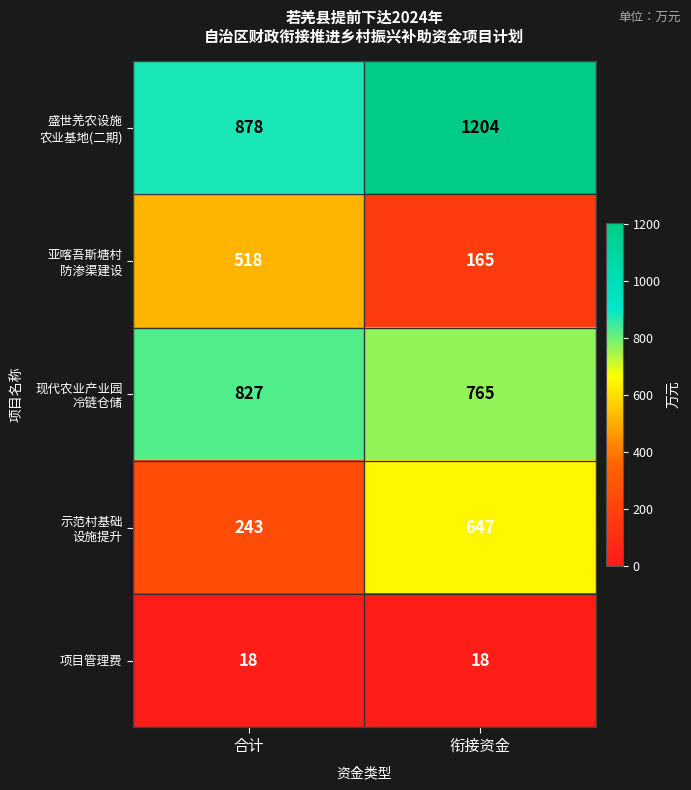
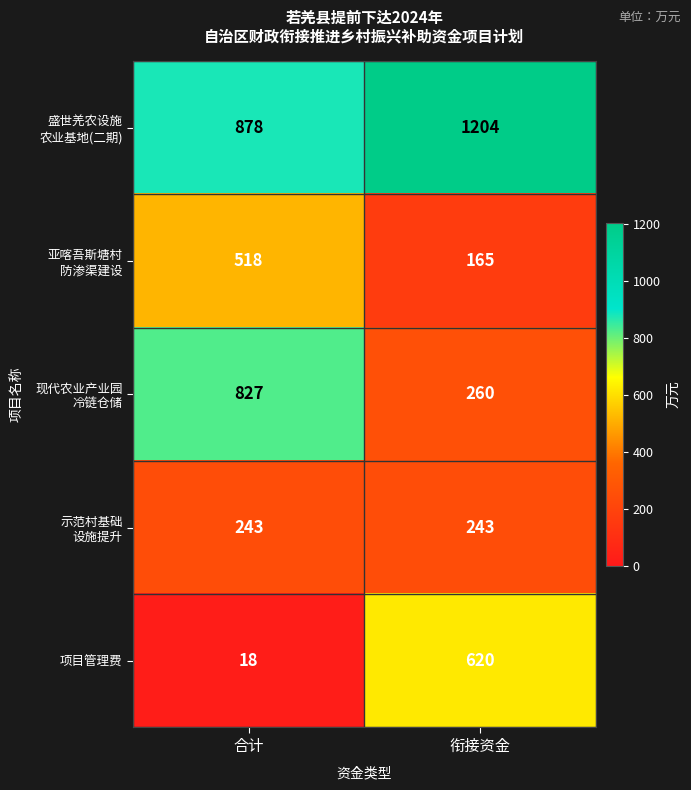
  {
    "盛世羌农设施 农业基地(二期)": {
      "合计": 878,
      "衔接资金": 1204
    },
    "亚喀吾斯塘村 防渗渠建设": {
      "合计": 518,
      "衔接资金": 165
    },
    "现代农业产业园 冷链仓储": {
      "合计": 827,
-     "衔接资金": 765
+     "衔接资金": 260
    },
    "示范村基础 设施提升": {
      "合计": 243,
-     "衔接资金": 647
+     "衔接资金": 243
    },
    "项目管理费": {
      "合计": 18,
-     "衔接资金": 18
+     "衔接资金": 620
    }
  }
